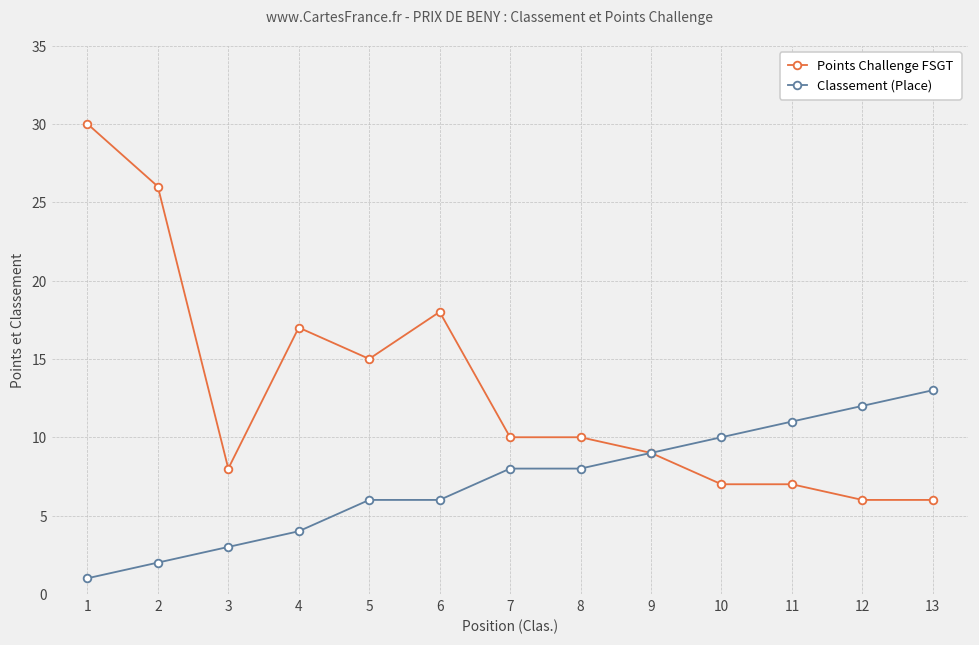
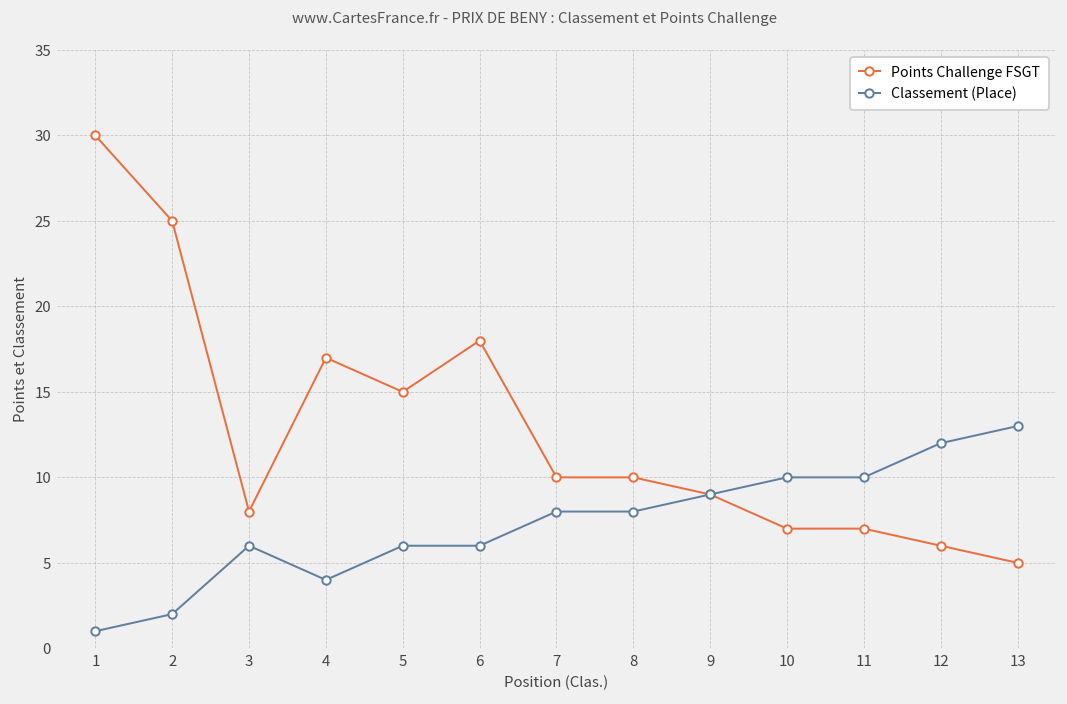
  {
    "Points Challenge FSGT": {
      "1": 30,
-     "2": 26,
+     "2": 25,
      "3": 8,
      "4": 17,
      "5": 15,
      "6": 18,
      "7": 10,
      "8": 10,
      "10": 7,
      "11": 7,
      "12": 6,
-     "13": 6
+     "13": 5
    },
    "Classement (Place)": {
      "1": 1,
      "2": 2,
-     "3": 3,
+     "3": 6,
      "4": 4,
      "5": 6,
      "6": 6,
      "7": 8,
      "8": 8,
      "10": 10,
-     "11": 11,
+     "11": 10,
      "12": 12,
      "13": 13
    }
  }
